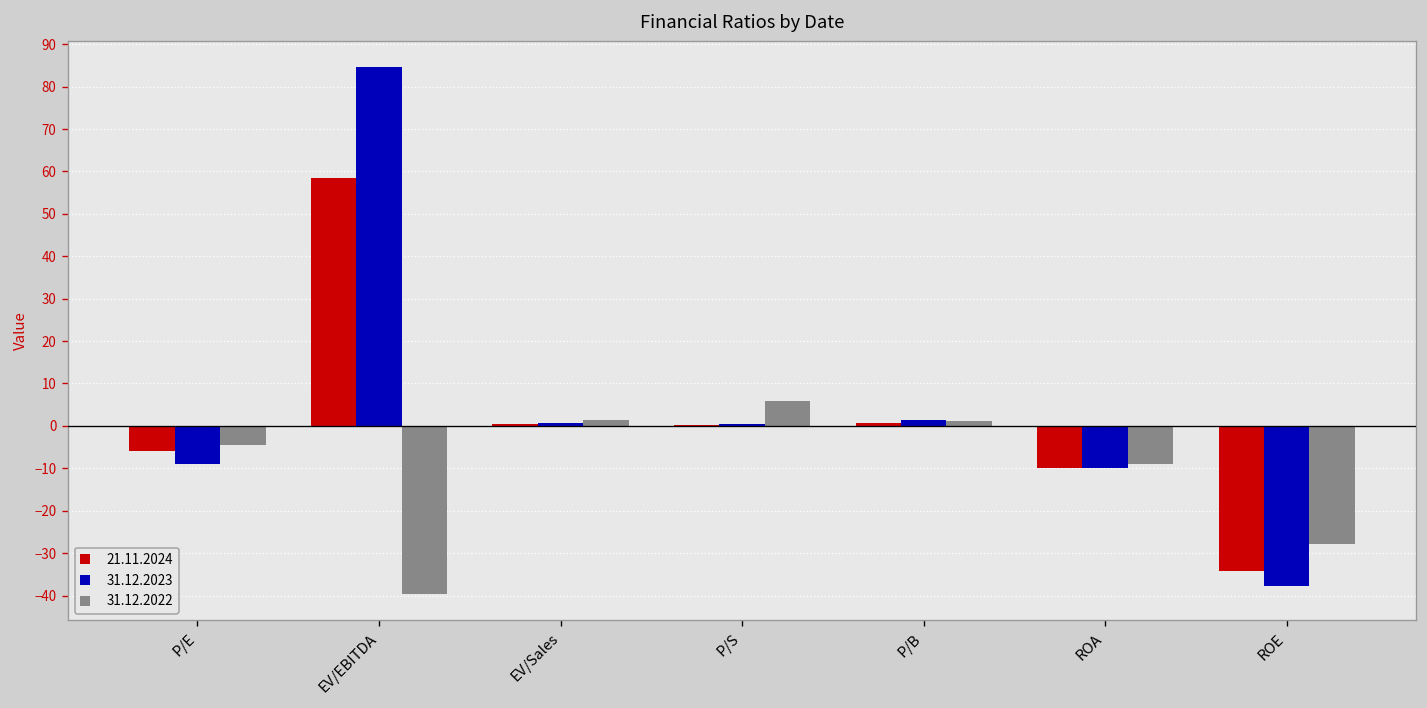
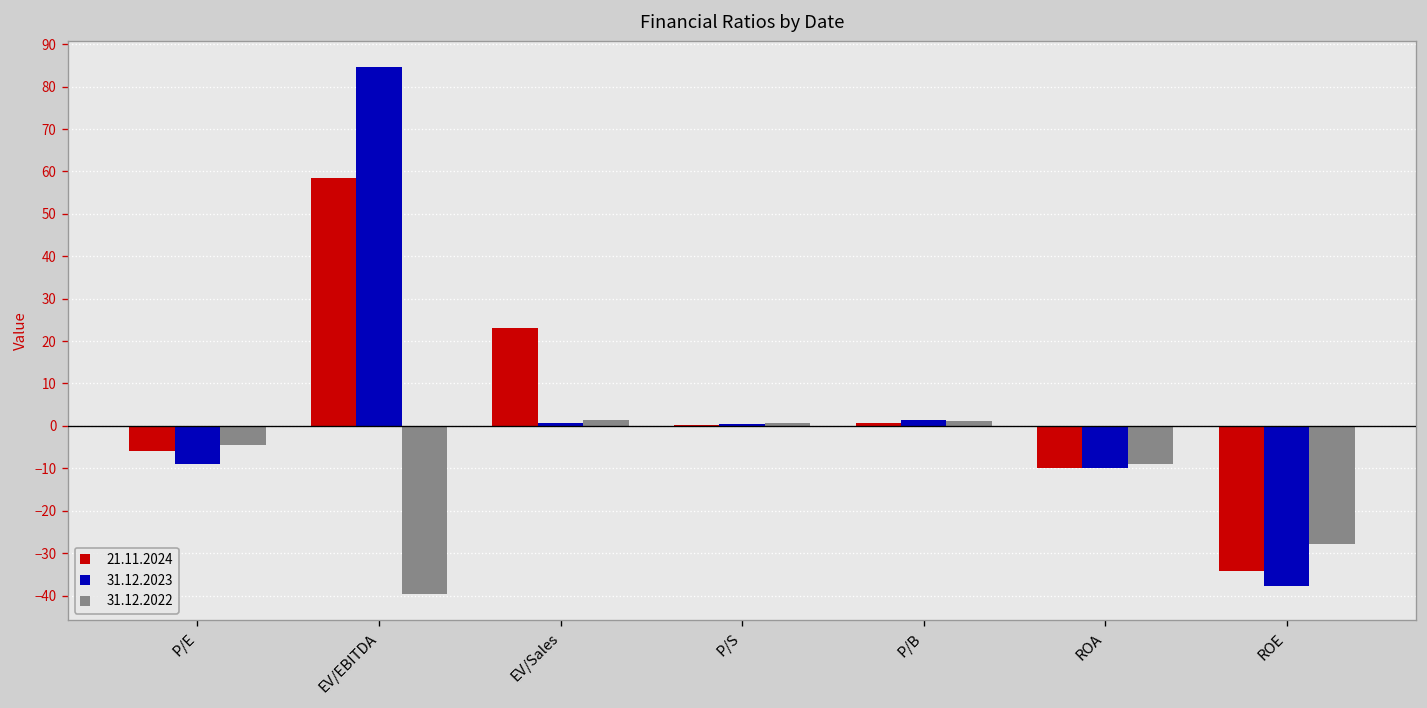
  {
    "21.11.2024": {
      "P/E": -6,
      "EV/EBITDA": 58,
-     "EV/Sales": 1,
+     "EV/Sales": 23,
      "ROA": -10,
      "ROE": -34
    },
    "31.12.2023": {
      "P/E": -9,
      "EV/EBITDA": 85,
      "EV/Sales": 1,
      "P/B": 1,
      "ROA": -10,
      "ROE": -38
    },
    "31.12.2022": {
      "P/E": -4,
      "EV/EBITDA": -40,
      "EV/Sales": 1,
-     "P/S": 6,
+     "P/S": 1,
      "P/B": 1,
      "ROA": -9,
      "ROE": -28
    }
  }
